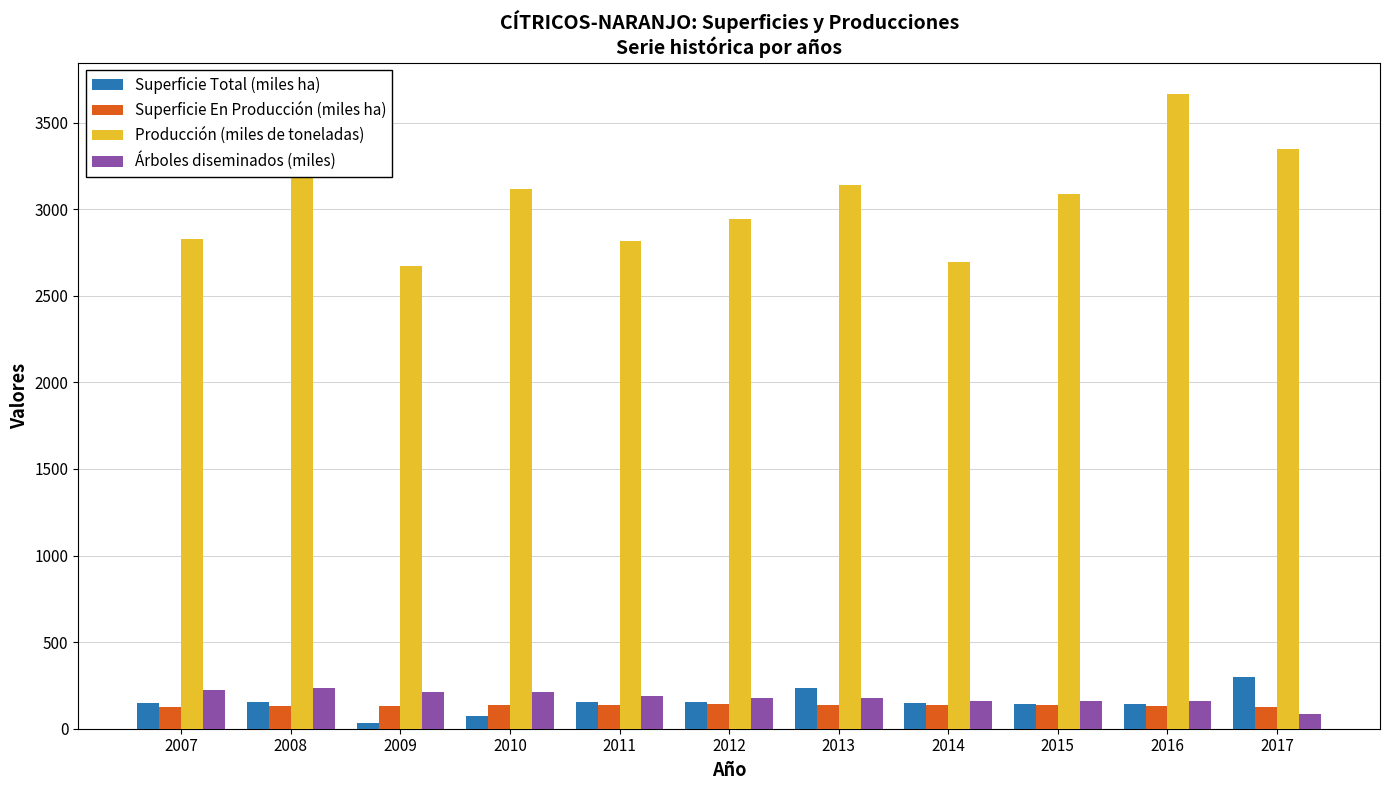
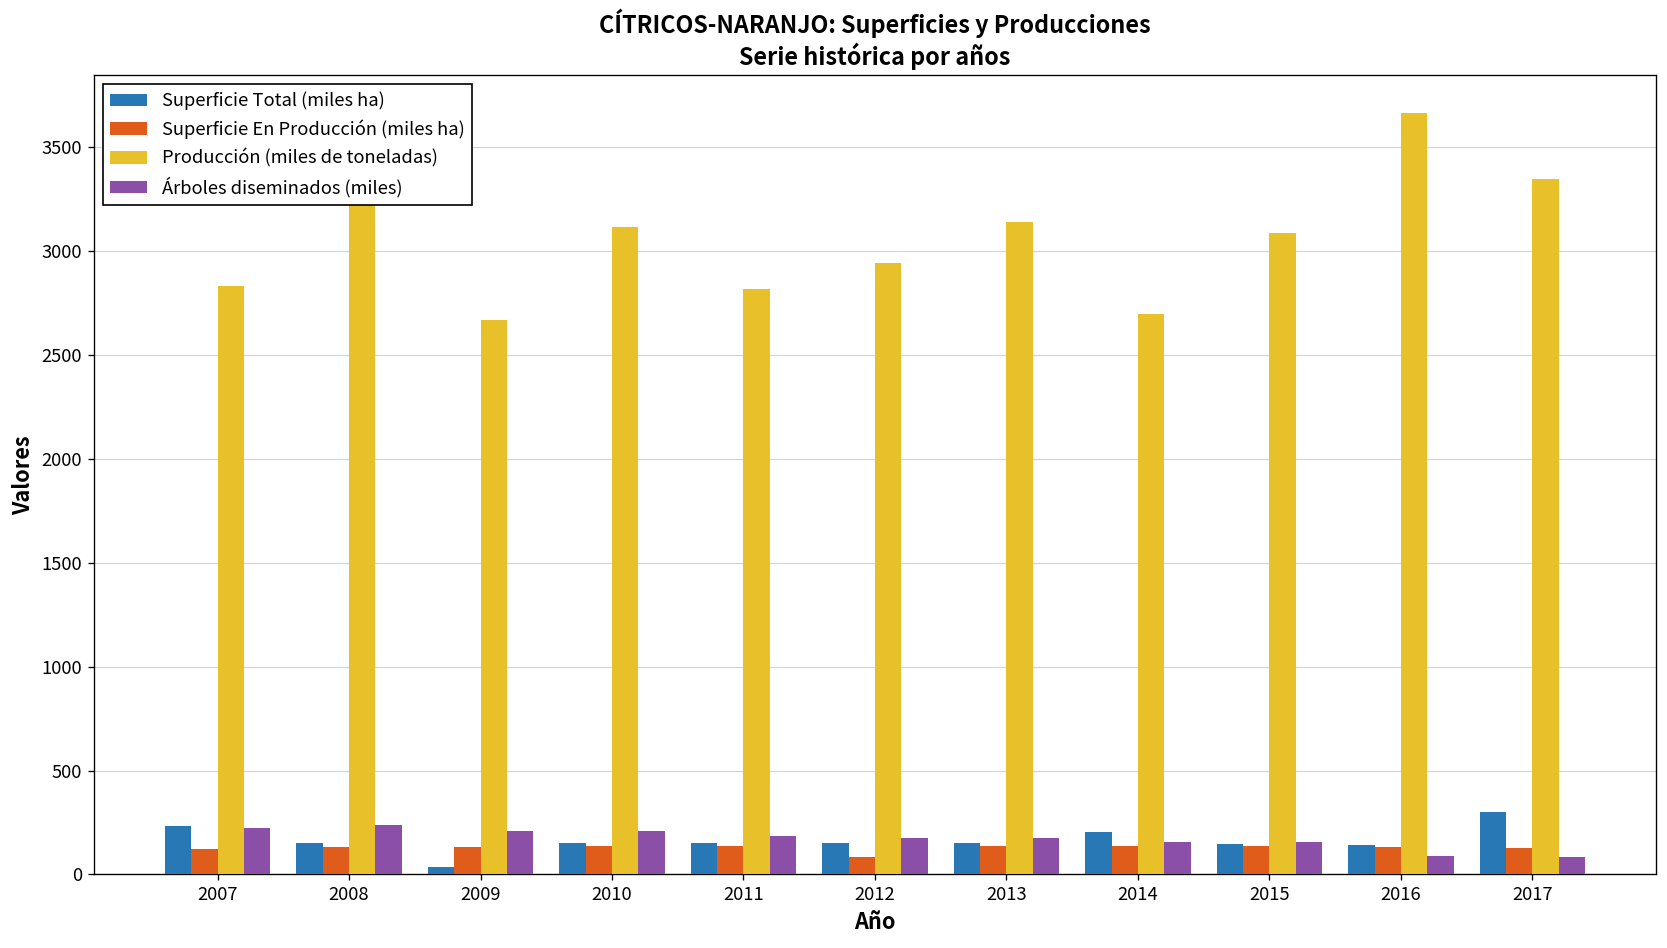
  {
    "Superficie Total (miles ha)": {
-     "2007": 150,
+     "2007": 230,
      "2008": 150,
      "2009": 40,
-     "2010": 80,
+     "2010": 150,
      "2011": 150,
      "2012": 150,
-     "2013": 230,
-     "2014": 150,
+     "2013": 150,
+     "2014": 200,
      "2015": 150,
      "2016": 140,
      "2017": 300
    },
    "Superficie En Producción (miles ha)": {
      "2007": 120,
      "2008": 130,
      "2009": 130,
      "2010": 140,
      "2011": 140,
-     "2012": 140,
+     "2012": 90,
      "2013": 140,
      "2014": 140,
      "2015": 140,
      "2016": 130,
      "2017": 130
    },
    "Producción (miles de toneladas)": {
      "2007": 2830,
      "2009": 2670,
      "2010": 3110,
      "2011": 2820,
      "2012": 2940,
      "2013": 3140,
      "2014": 2700,
      "2015": 3090,
      "2016": 3660,
      "2017": 3340
    },
    "Árboles diseminados (miles)": {
      "2007": 220,
      "2008": 240,
      "2009": 210,
      "2010": 210,
      "2011": 190,
      "2012": 180,
      "2013": 180,
      "2014": 160,
      "2015": 160,
-     "2016": 160,
+     "2016": 90,
      "2017": 80
    }
  }
